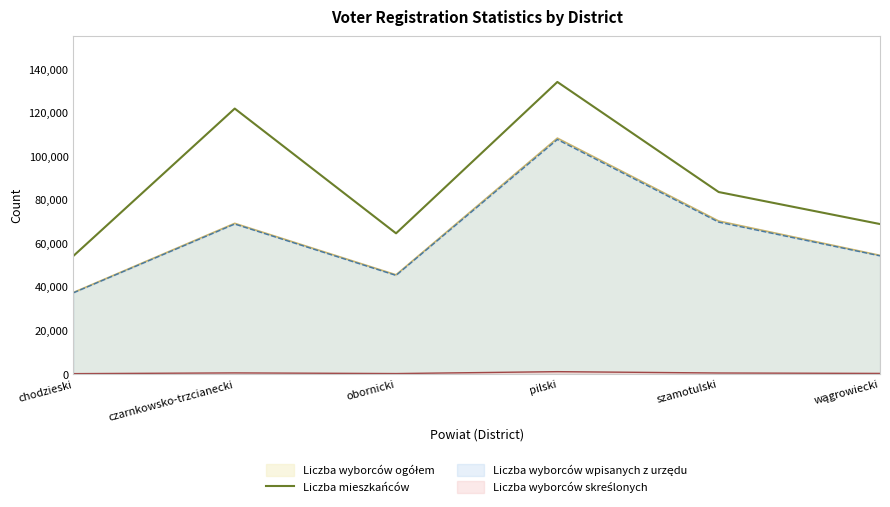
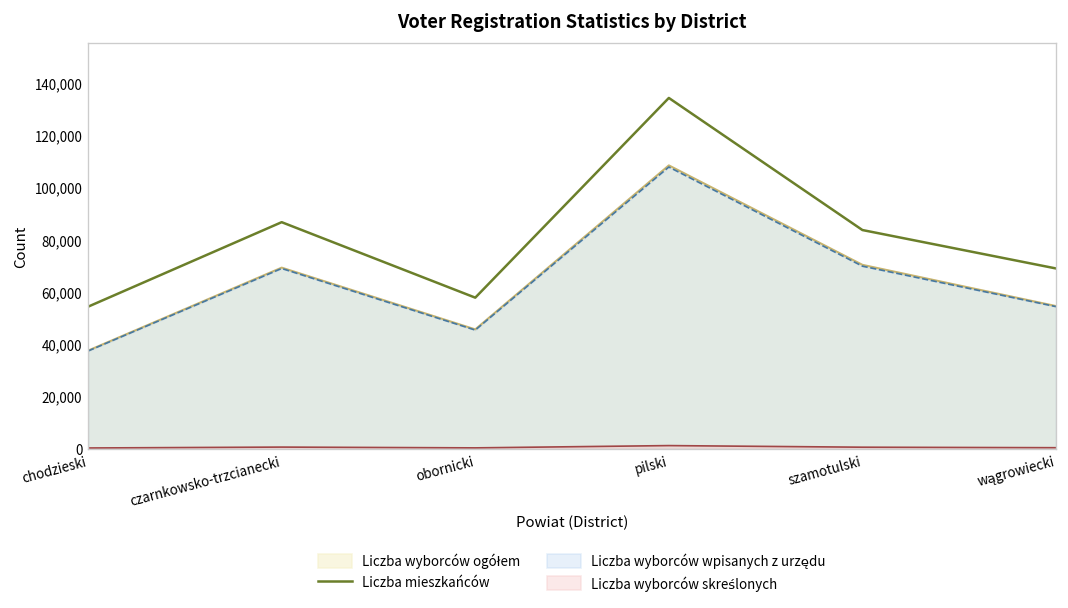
  {
    "Liczba mieszkańców": {
      "chodzieski": "54,000",
-     "czarnkowsko-trzcianecki": "122,000",
-     "obornicki": "65,000",
+     "czarnkowsko-trzcianecki": "87,000",
+     "obornicki": "58,000",
      "pilski": "134,000",
      "szamotulski": "84,000",
      "wągrowiecki": "69,000"
    }
  }
